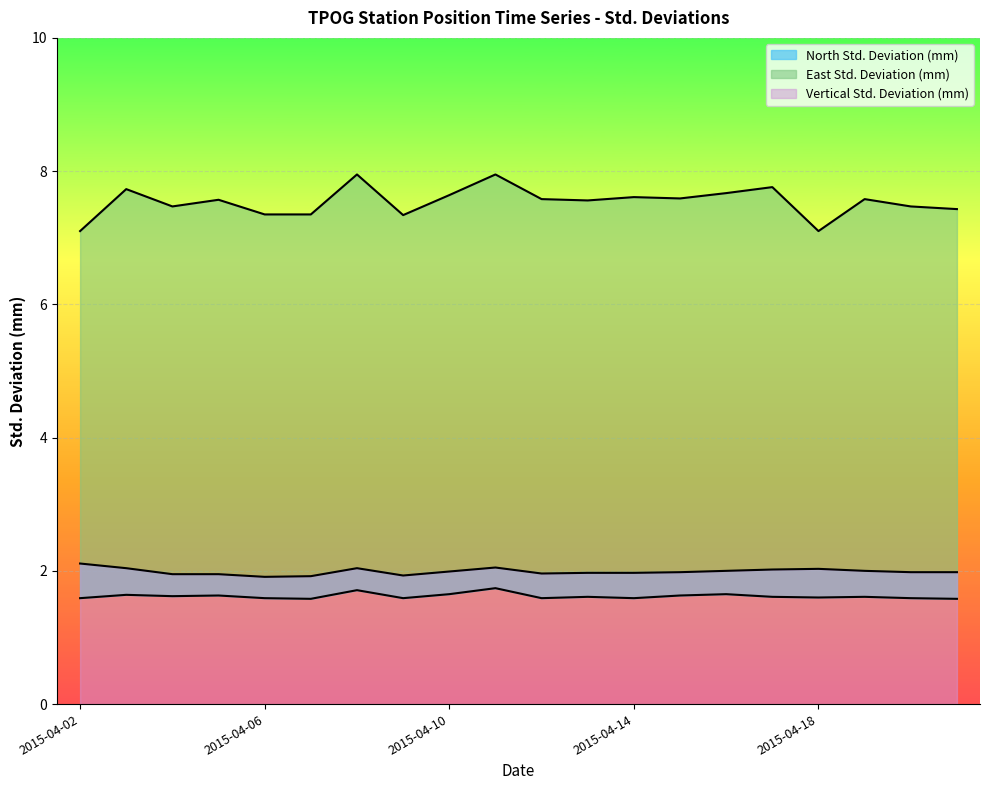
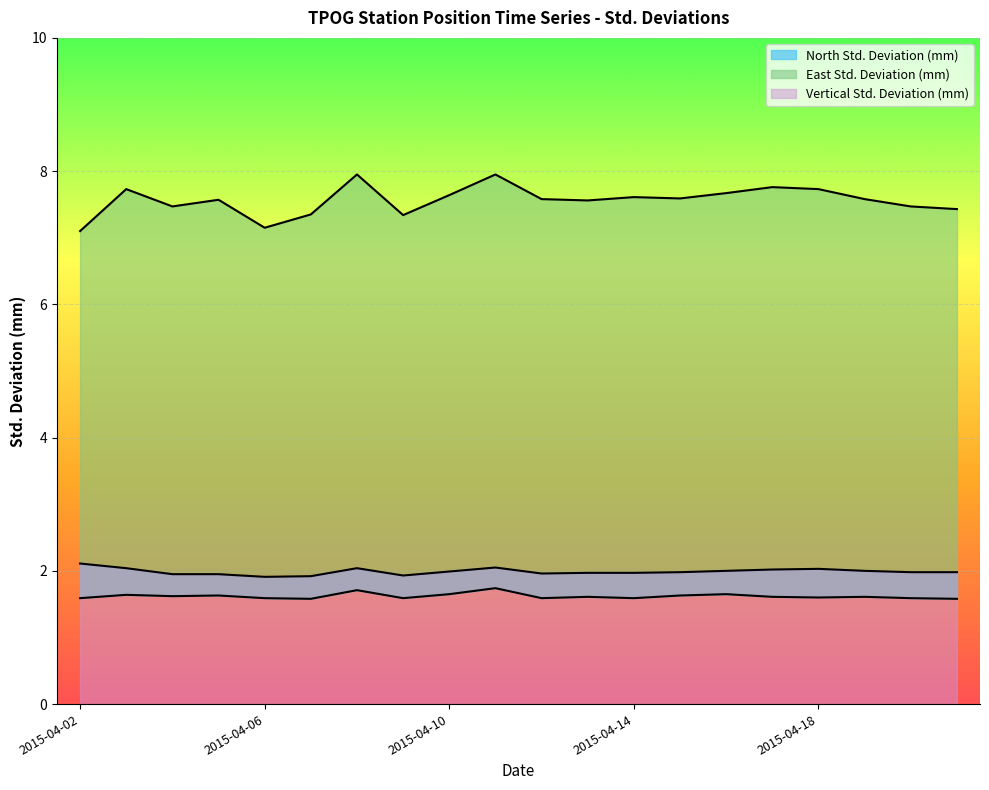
  {
    "East Std. Deviation (mm)": {
      "2015-04-02": 7.1,
-     "2015-04-06": 7.4,
+     "2015-04-06": 7.2,
      "2015-04-10": 7.6,
      "2015-04-14": 7.6,
-     "2015-04-18": 7.1
+     "2015-04-18": 7.7
    },
    "Vertical Std. Deviation (mm)": {
      "2015-04-02": 2.1,
      "2015-04-06": 1.9,
      "2015-04-10": 2.0,
      "2015-04-14": 2.0,
      "2015-04-18": 2.0
    }
  }
